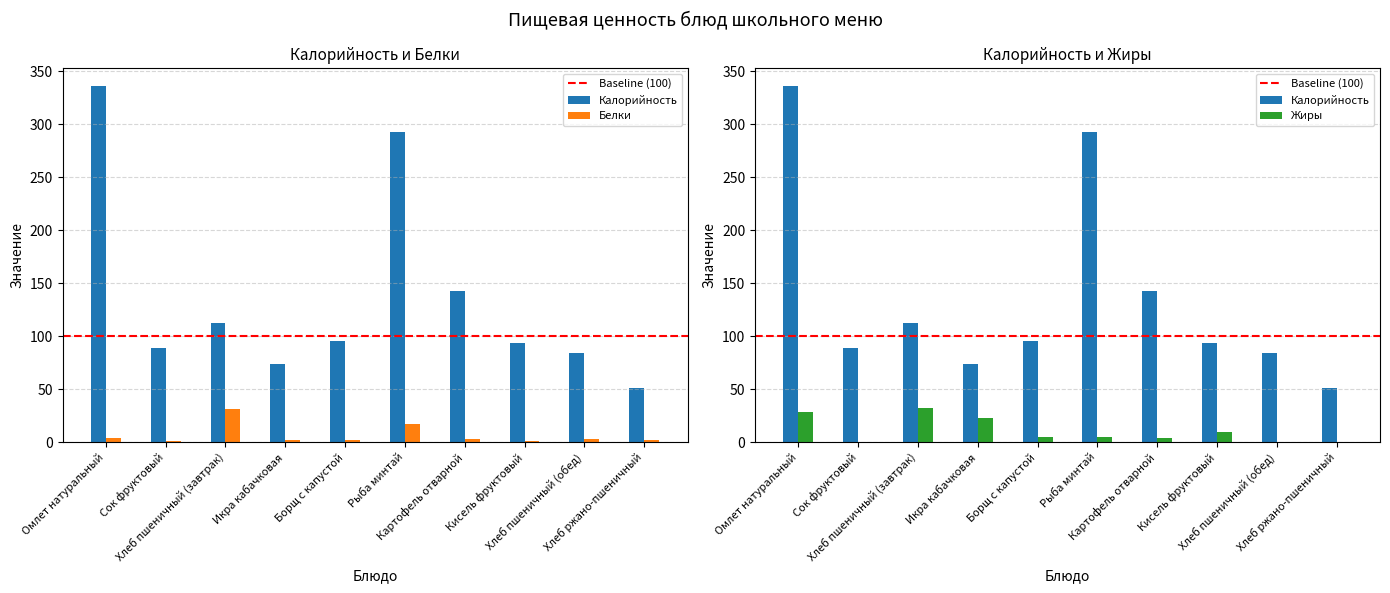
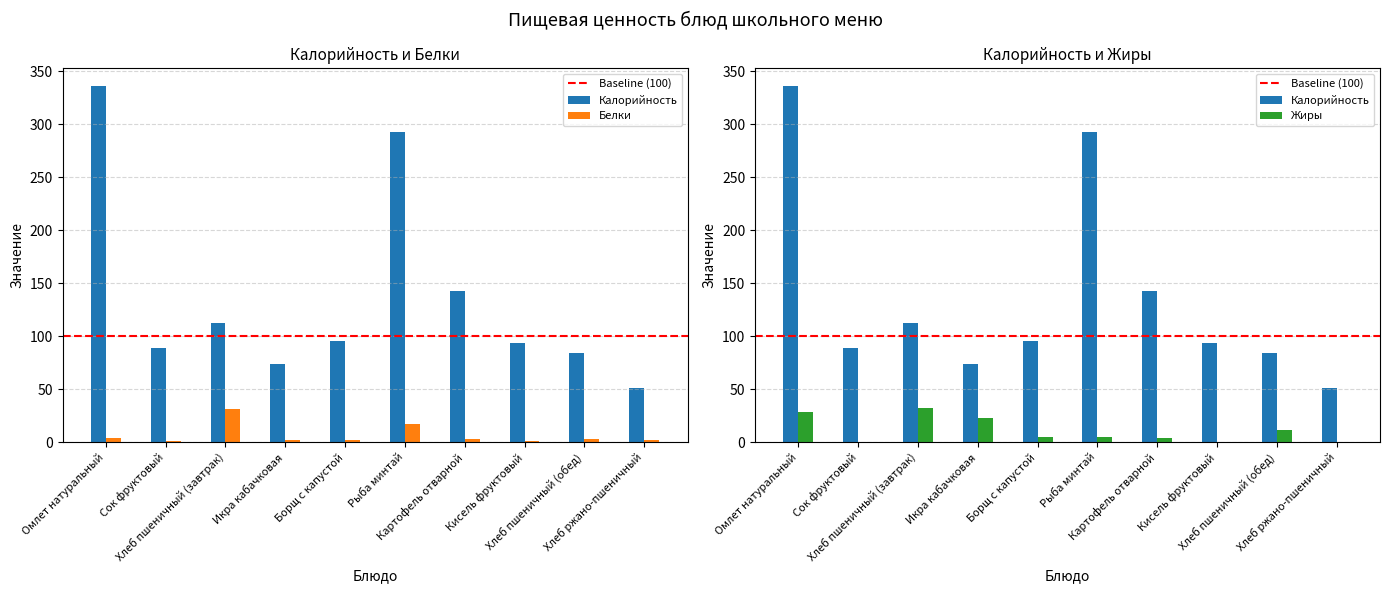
  {
    "Калорийность и Белки": {
      "Калорийность": {
        "Омлет натуральный": 336,
        "Сок фруктовый": 89,
        "Хлеб пшеничный (завтрак)": 112,
        "Икра кабачковая": 74,
        "Борщ с капустой": 96,
        "Рыба минтай": 293,
        "Картофель отварной": 142,
        "Кисель фруктовый": 94,
        "Хлеб пшеничный (обед)": 84,
        "Хлеб ржано-пшеничный": 51
      },
      "Белки": {
        "Омлет натуральный": 4,
        "Хлеб пшеничный (завтрак)": 31,
        "Рыба минтай": 17,
        "Картофель отварной": 3,
        "Хлеб пшеничный (обед)": 2
      }
    },
    "Калорийность и Жиры": {
      "Калорийность": {
        "Омлет натуральный": 336,
        "Сок фруктовый": 89,
        "Хлеб пшеничный (завтрак)": 112,
        "Икра кабачковая": 74,
        "Борщ с капустой": 96,
        "Рыба минтай": 293,
        "Картофель отварной": 142,
        "Кисель фруктовый": 94,
        "Хлеб пшеничный (обед)": 84,
        "Хлеб ржано-пшеничный": 51
      },
      "Жиры": {
        "Омлет натуральный": 29,
        "Хлеб пшеничный (завтрак)": 32,
        "Икра кабачковая": 23,
        "Борщ с капустой": 5,
        "Рыба минтай": 5,
        "Картофель отварной": 4,
-       "Кисель фруктовый": 10,
-       "Хлеб пшеничный (обед)": 0
+       "Кисель фруктовый": 0,
+       "Хлеб пшеничный (обед)": 11
      }
    }
  }
